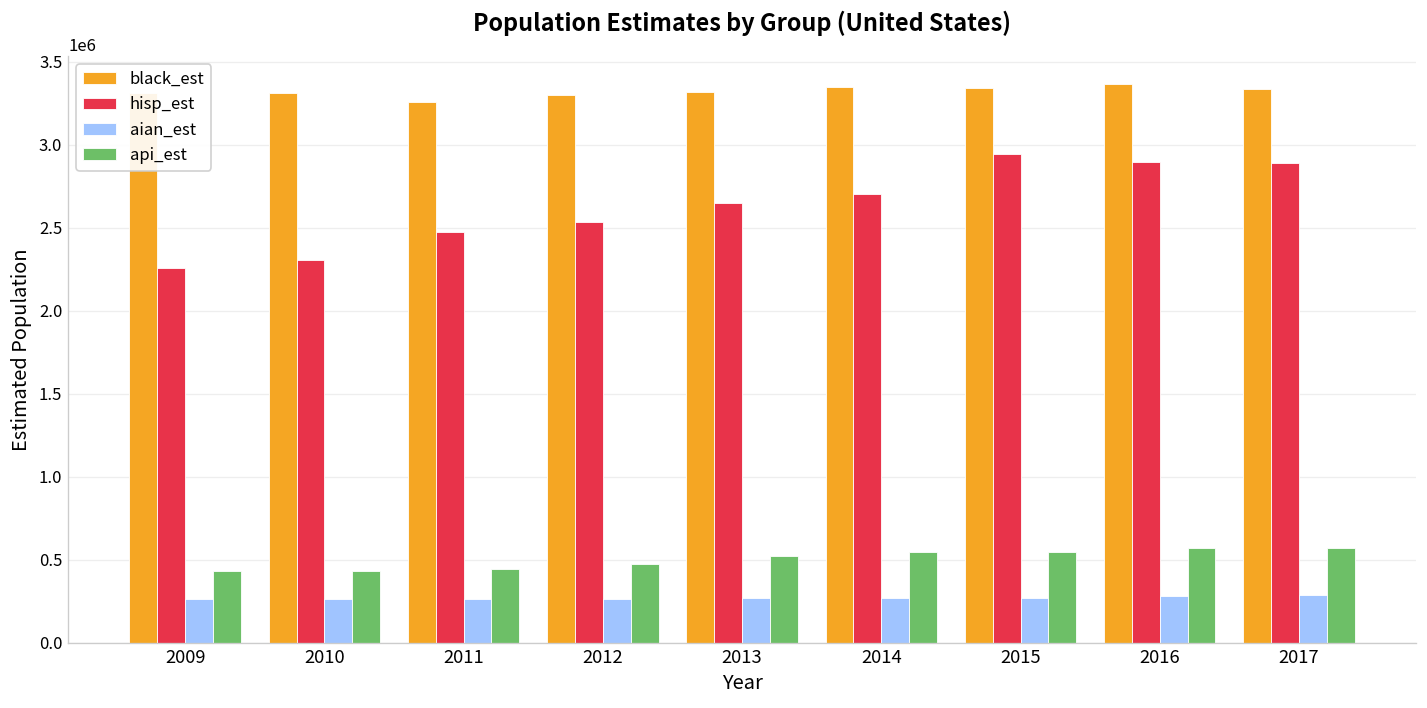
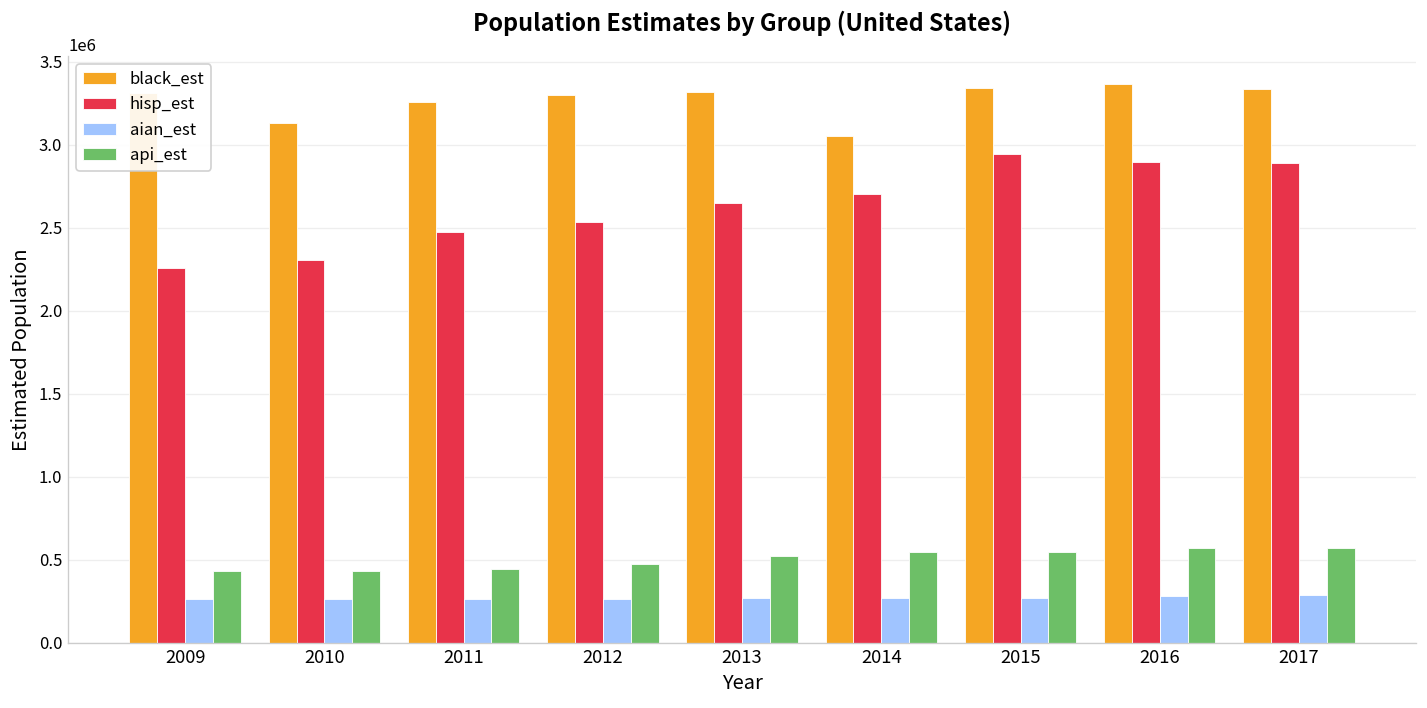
  {
    "black_est": {
-     "2010": 3310000,
+     "2010": 3130000,
      "2011": 3260000,
      "2012": 3300000,
      "2013": 3320000,
-     "2014": 3350000,
+     "2014": 3050000,
      "2015": 3340000,
      "2016": 3370000,
      "2017": 3340000
    },
    "hisp_est": {
      "2009": 2260000,
      "2010": 2310000,
      "2011": 2480000,
      "2012": 2540000,
      "2013": 2650000,
      "2014": 2700000,
      "2015": 2940000,
      "2016": 2890000,
      "2017": 2890000
    },
    "aian_est": {
      "2009": 260000,
      "2010": 260000,
      "2011": 270000,
      "2012": 260000,
      "2013": 270000,
      "2014": 270000,
      "2015": 270000,
      "2016": 280000,
      "2017": 290000
    },
    "api_est": {
      "2009": 430000,
      "2010": 430000,
      "2011": 440000,
      "2012": 480000,
      "2013": 520000,
      "2014": 540000,
      "2015": 550000,
      "2016": 570000,
      "2017": 570000
    }
  }
